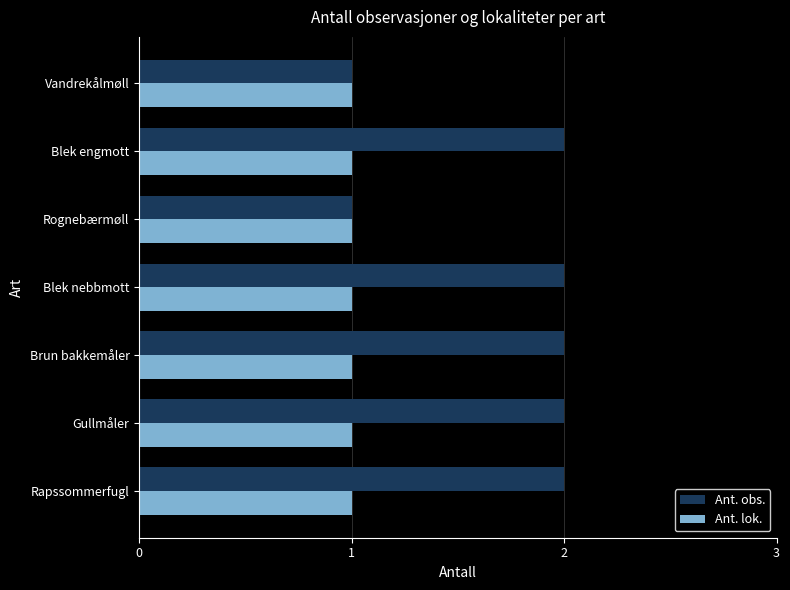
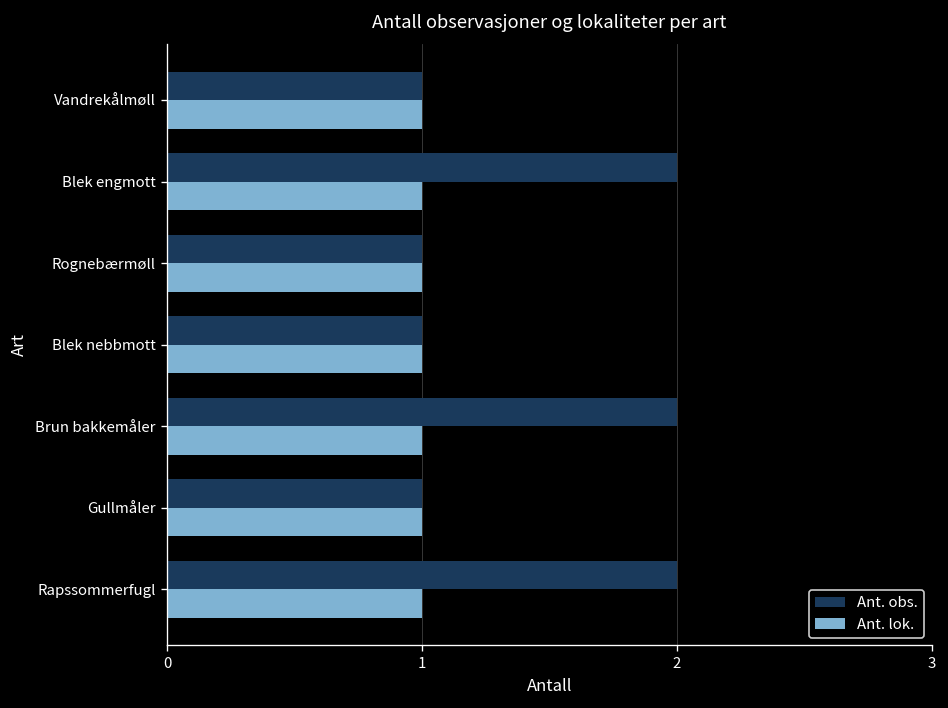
  {
    "Ant. obs.": {
      "Vandrekålmøll": 1,
      "Blek engmott": 2,
      "Rognebærmøll": 1,
-     "Blek nebbmott": 2,
+     "Blek nebbmott": 1,
      "Brun bakkemåler": 2,
-     "Gullmåler": 2,
+     "Gullmåler": 1,
      "Rapssommerfugl": 2
    },
    "Ant. lok.": {
      "Vandrekålmøll": 1,
      "Blek engmott": 1,
      "Rognebærmøll": 1,
      "Blek nebbmott": 1,
      "Brun bakkemåler": 1,
      "Gullmåler": 1,
      "Rapssommerfugl": 1
    }
  }
